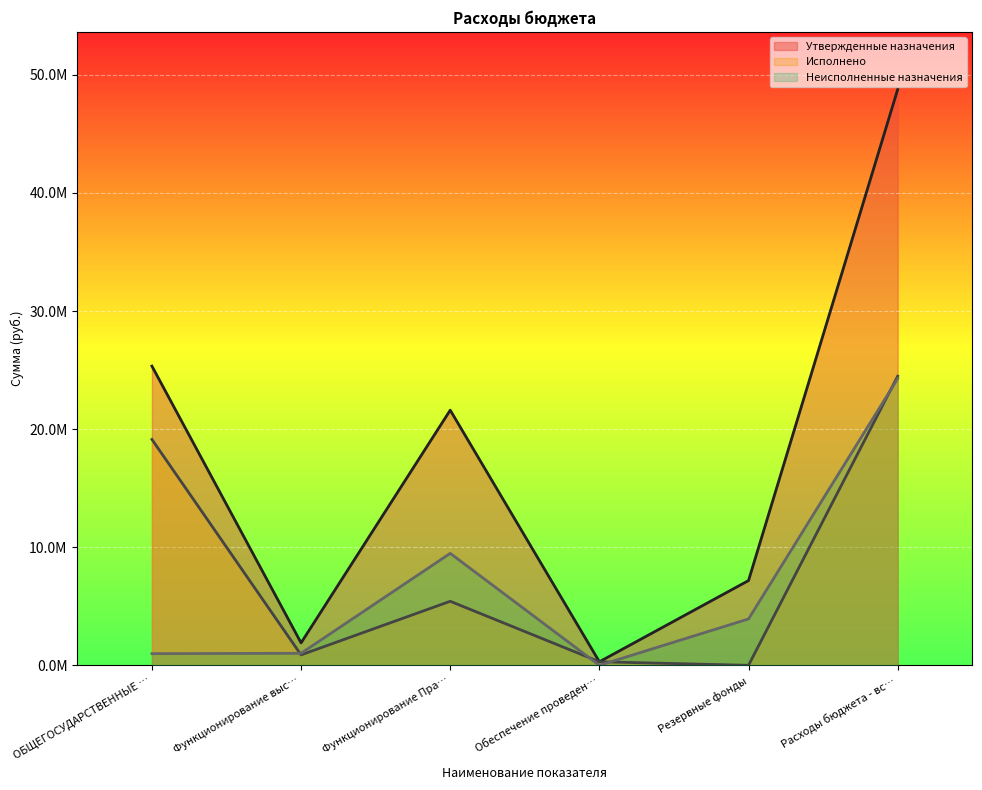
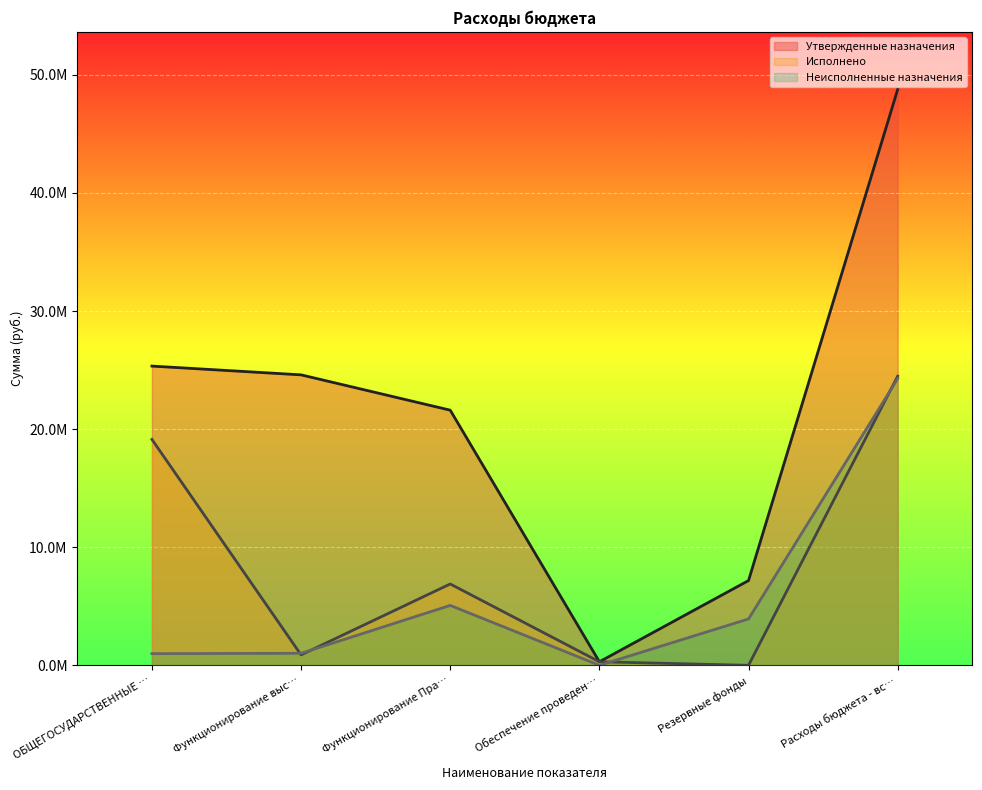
  {
    "Утвержденные назначения": {
      "ОБЩЕГОСУДАРСТВЕННЫЕ …": 25300000,
-     "Функционирование выс…": 1900000,
+     "Функционирование выс…": 24600000,
      "Функционирование Пра…": 21600000,
      "Резервные фонды": 7200000,
      "Расходы бюджета - вс…": 48800000
    },
    "Исполнено": {
      "ОБЩЕГОСУДАРСТВЕННЫЕ …": 19100000,
-     "Функционирование Пра…": 5400000,
+     "Функционирование Пра…": 6900000,
      "Резервные фонды": 0
    },
    "Неисполненные назначения": {
      "ОБЩЕГОСУДАРСТВЕННЫЕ …": 1000000,
-     "Функционирование Пра…": 9500000,
+     "Функционирование Пра…": 5100000,
      "Обеспечение проведен…": 0,
      "Резервные фонды": 3900000
    }
  }
